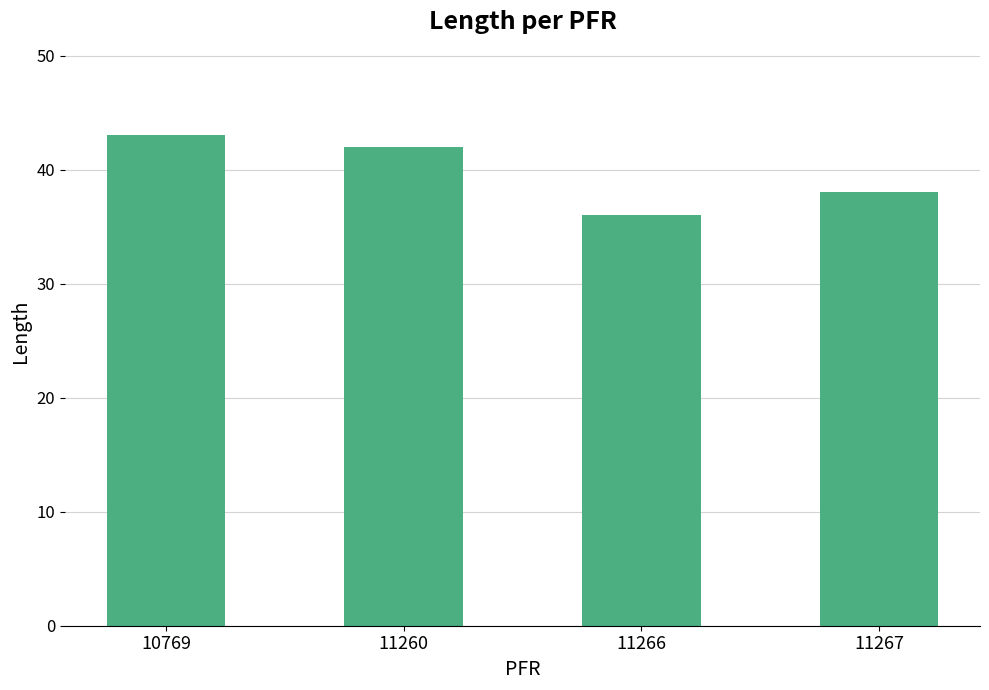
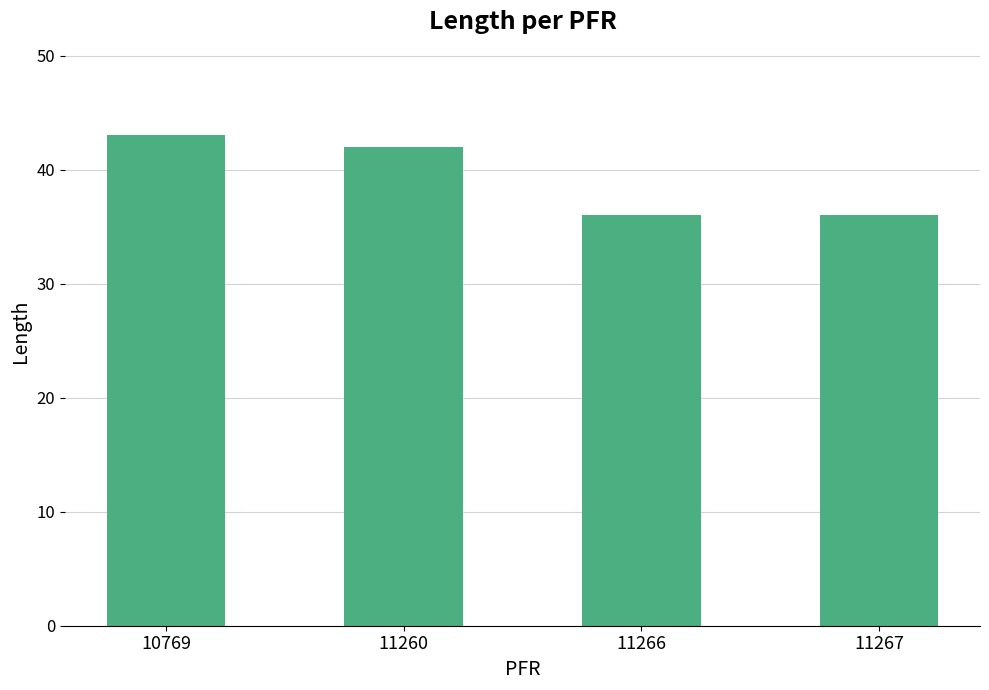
  {
    "10769": 43,
    "11260": 42,
    "11266": 36,
-   "11267": 38
+   "11267": 36
  }
